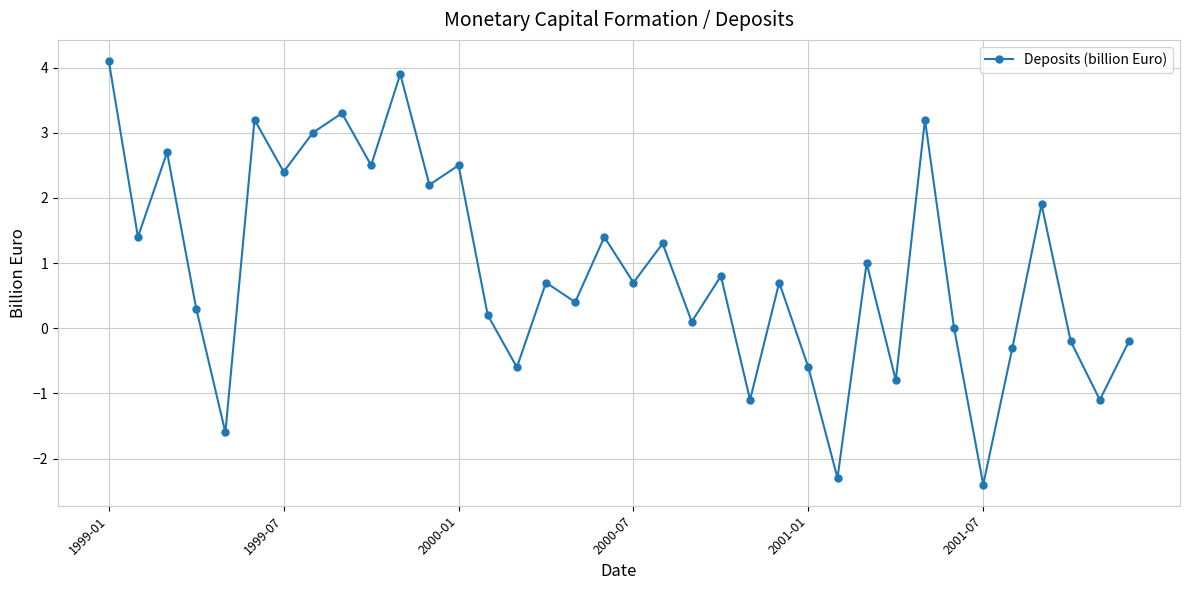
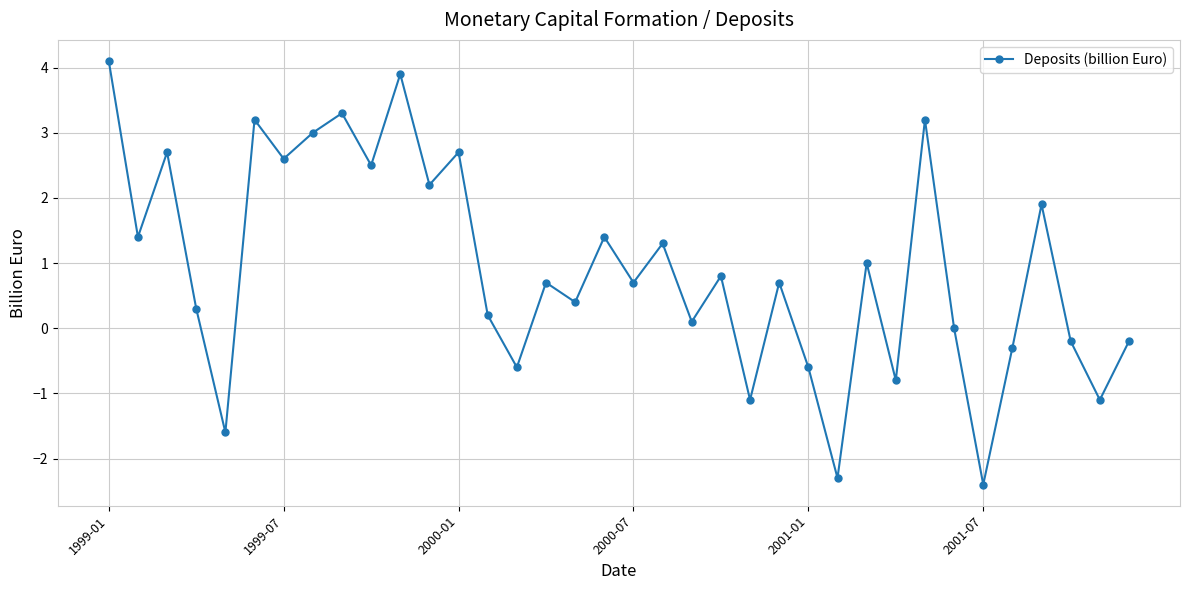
  {
    "1999-01": 4.1,
-   "1999-07": 2.4,
-   "2000-01": 2.5,
+   "1999-07": 2.6,
+   "2000-01": 2.7,
    "2000-07": 0.7,
    "2001-01": -0.6,
    "2001-07": -2.4
  }
